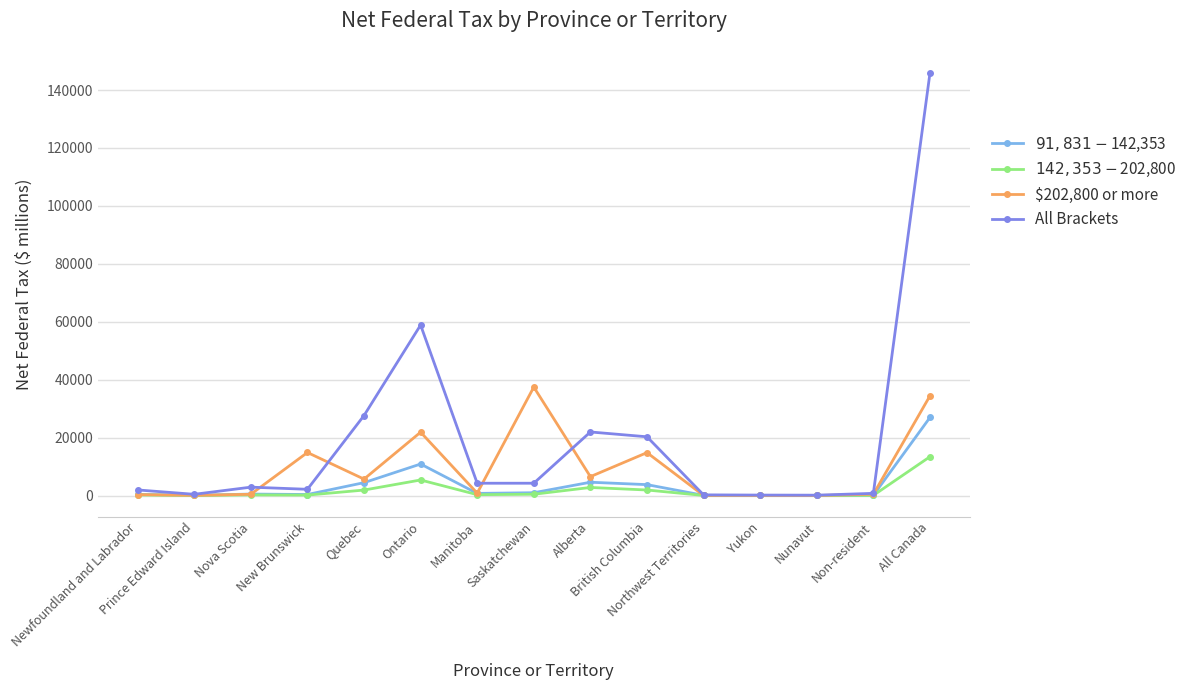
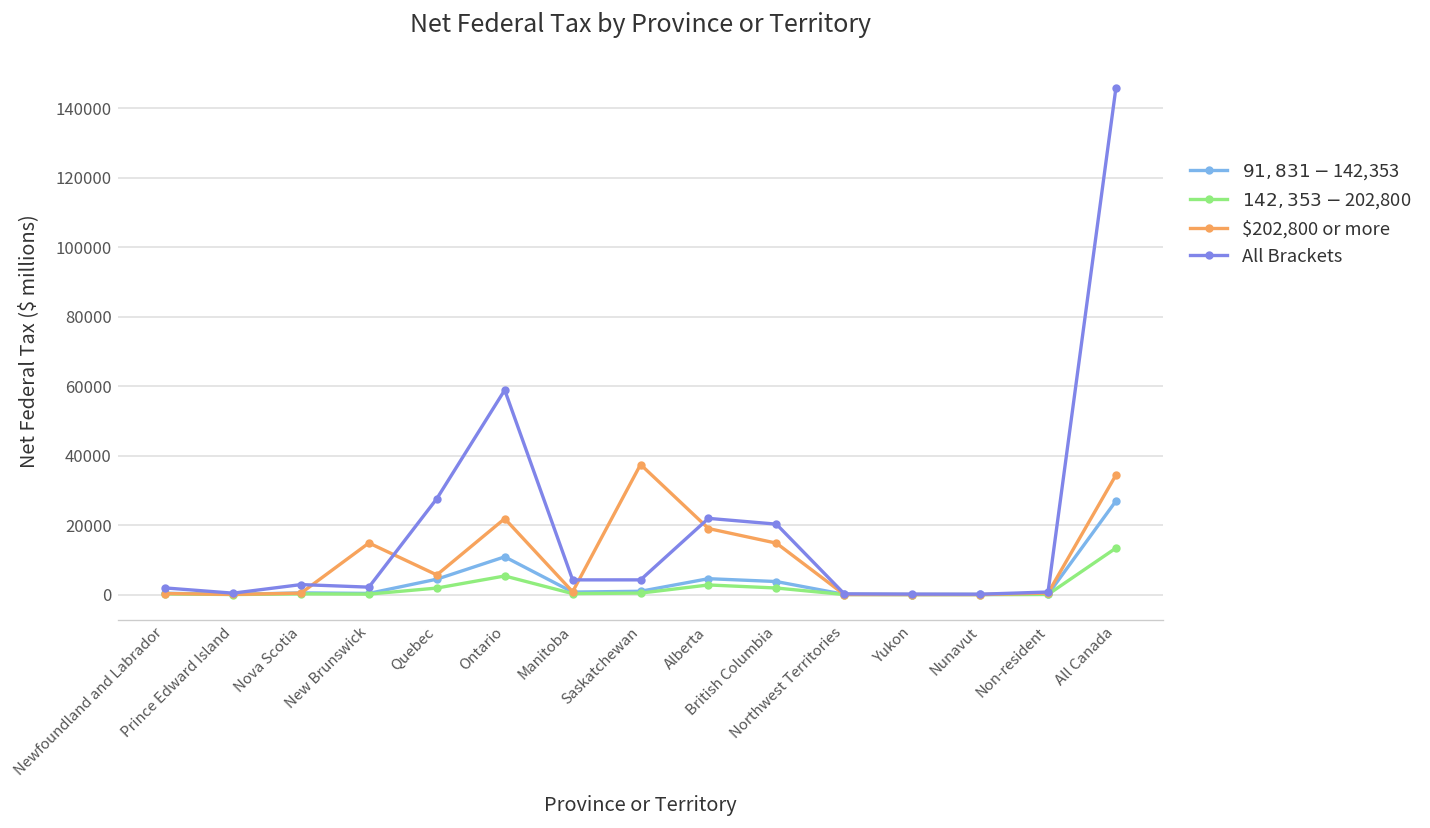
  {
    "$202,800 or more": {
      "New Brunswick": 15000,
      "Quebec": 6000,
      "Ontario": 22000,
      "Saskatchewan": 37000,
-     "Alberta": 7000,
+     "Alberta": 19000,
      "British Columbia": 15000,
      "All Canada": 34000
    }
  }
